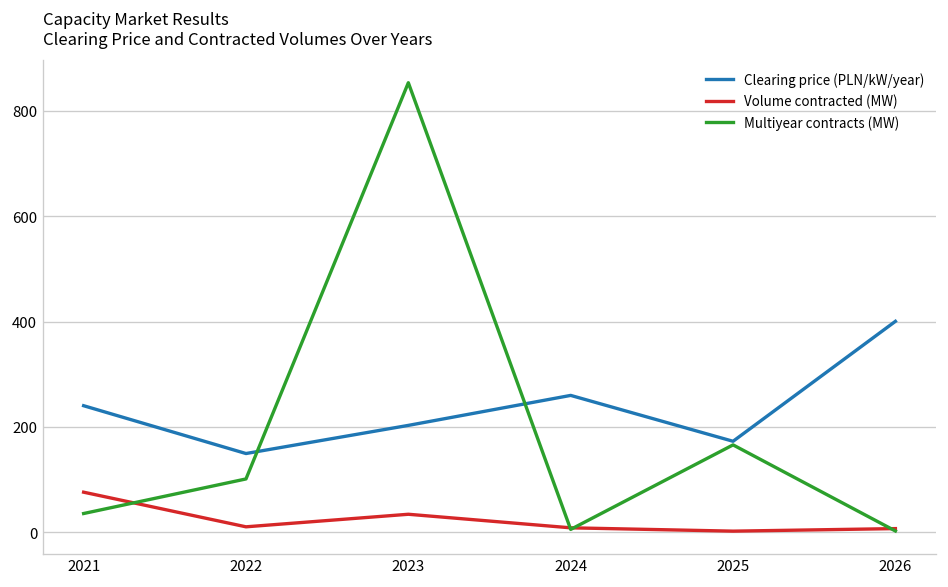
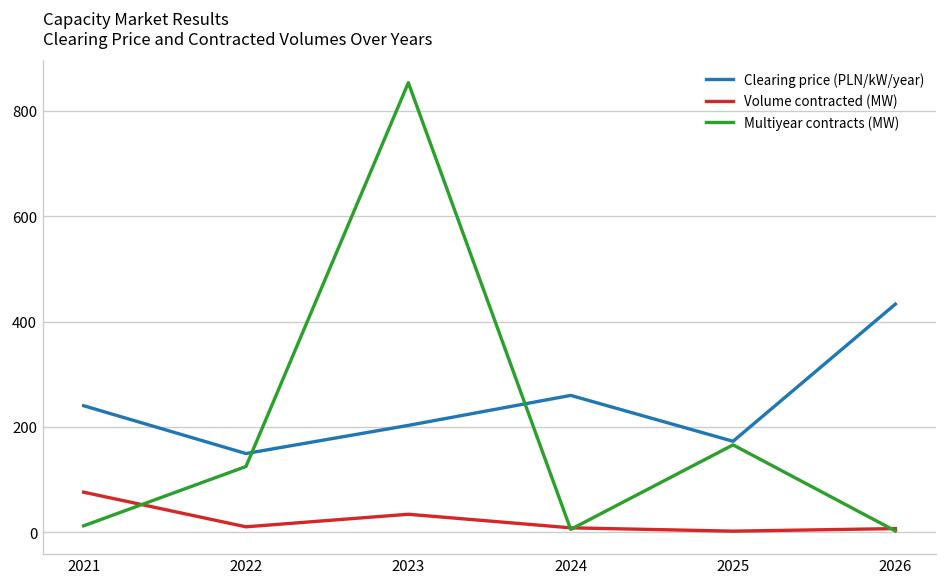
  {
    "Clearing price (PLN/kW/year)": {
      "2021": 240,
      "2022": 150,
      "2023": 200,
      "2024": 260,
      "2025": 170,
-     "2026": 400
+     "2026": 430
    },
    "Volume contracted (MW)": {
      "2021": 80,
      "2022": 10,
      "2023": 30,
      "2025": 0
    },
    "Multiyear contracts (MW)": {
-     "2021": 40,
-     "2022": 100,
+     "2021": 10,
+     "2022": 130,
      "2023": 850,
      "2025": 170
    }
  }
